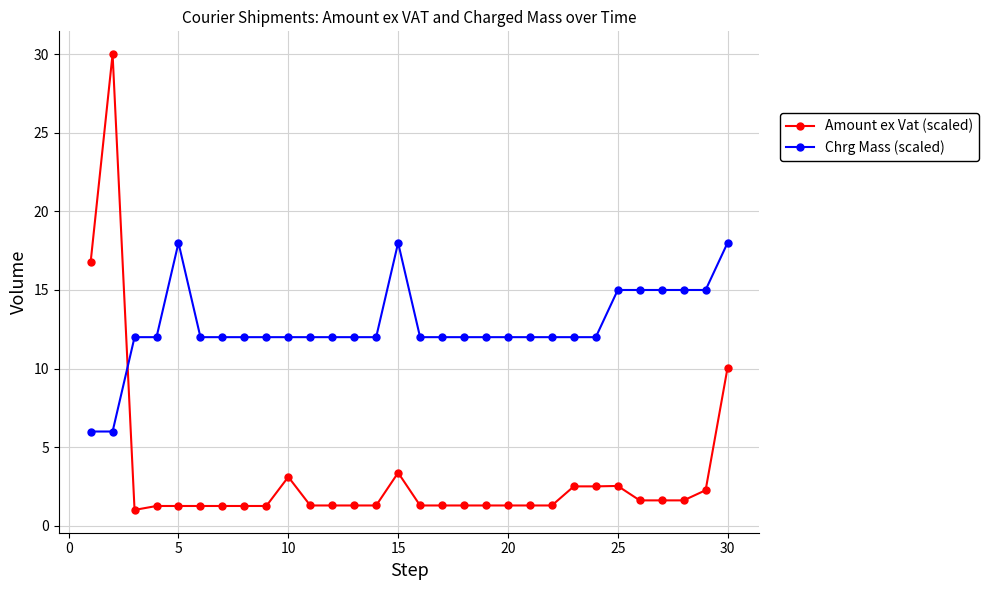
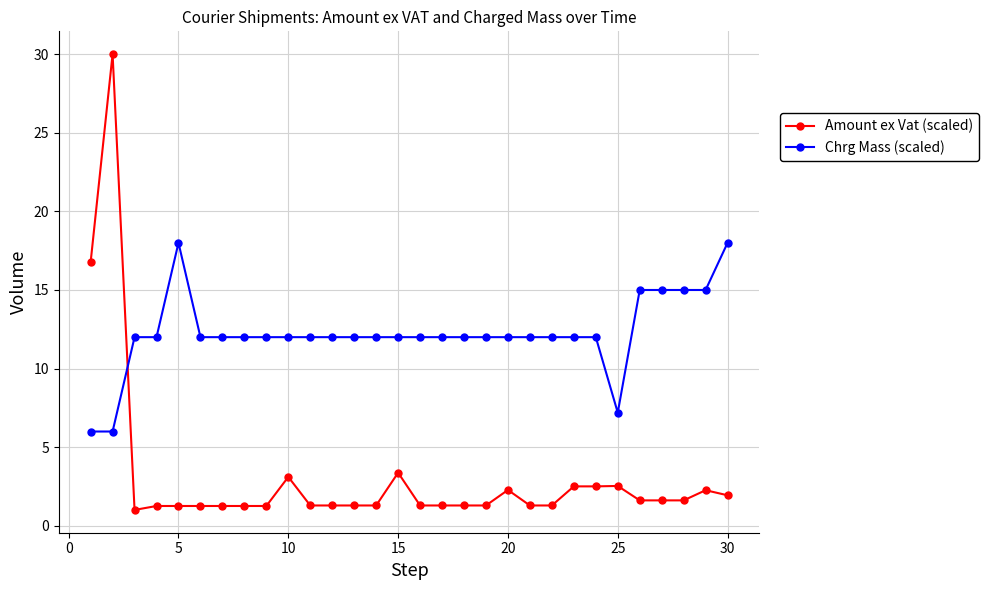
  {
    "Amount ex Vat (scaled)": {
      "5": 1.3,
      "10": 3.1,
      "15": 3.4,
-     "20": 1.3,
+     "20": 2.3,
      "25": 2.5,
-     "30": 10.1
+     "30": 1.9
    },
    "Chrg Mass (scaled)": {
      "5": 18.0,
      "10": 12.0,
-     "15": 18.0,
+     "15": 12.0,
      "20": 12.0,
-     "25": 15.0,
+     "25": 7.2,
      "30": 18.0
    }
  }
